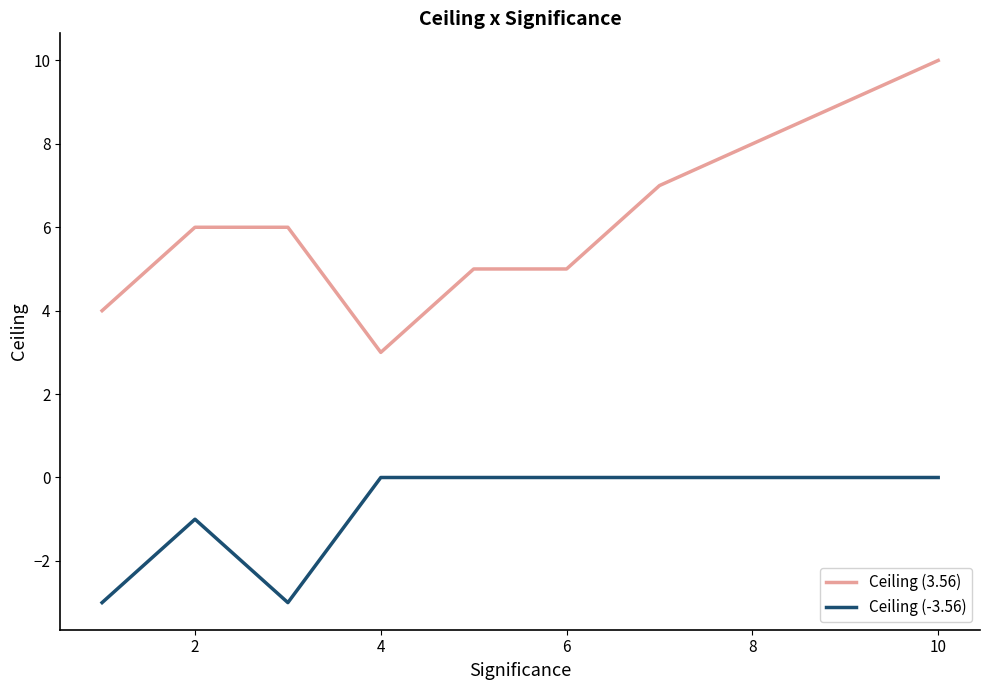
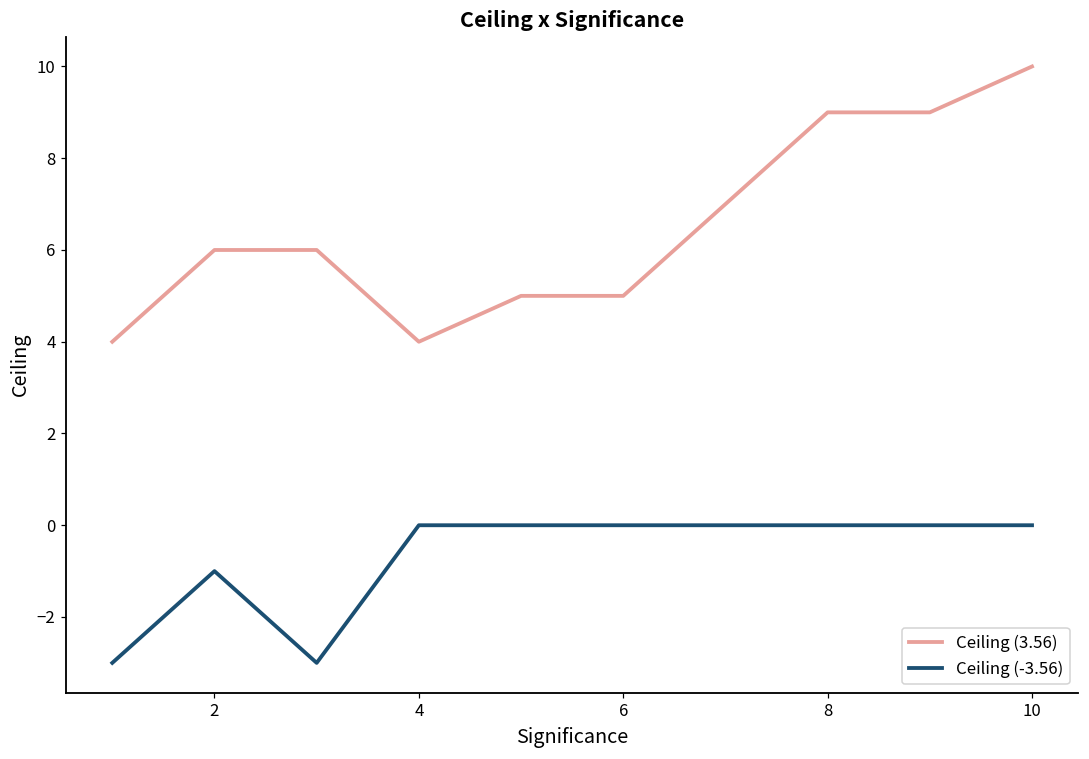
  {
    "Ceiling (3.56)": {
      "2": 6,
-     "4": 3,
+     "4": 4,
      "6": 5,
-     "8": 8,
+     "8": 9,
      "10": 10
    },
    "Ceiling (-3.56)": {
      "2": -1,
      "4": 0,
      "6": 0,
      "8": 0,
      "10": 0
    }
  }
